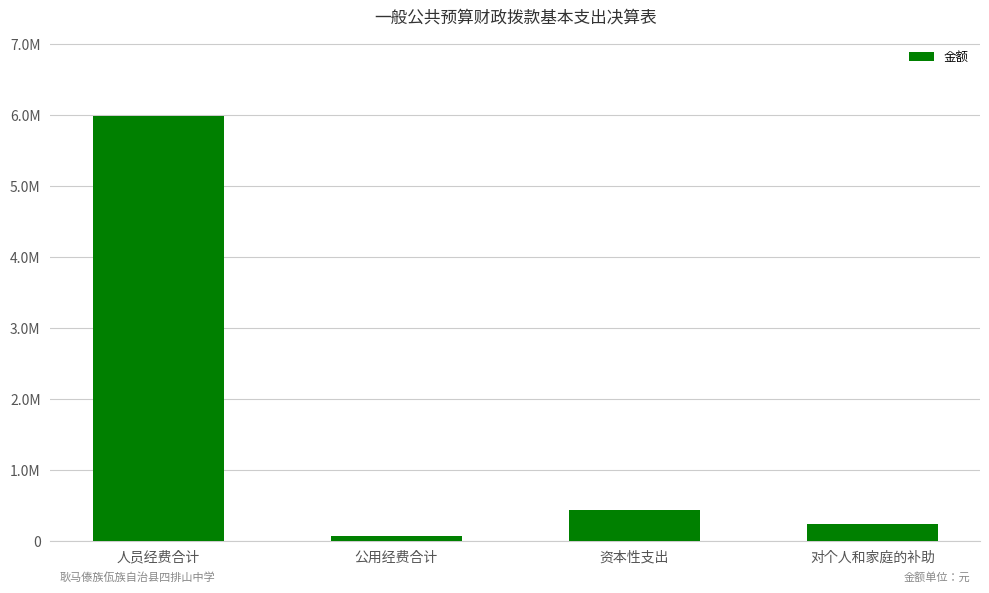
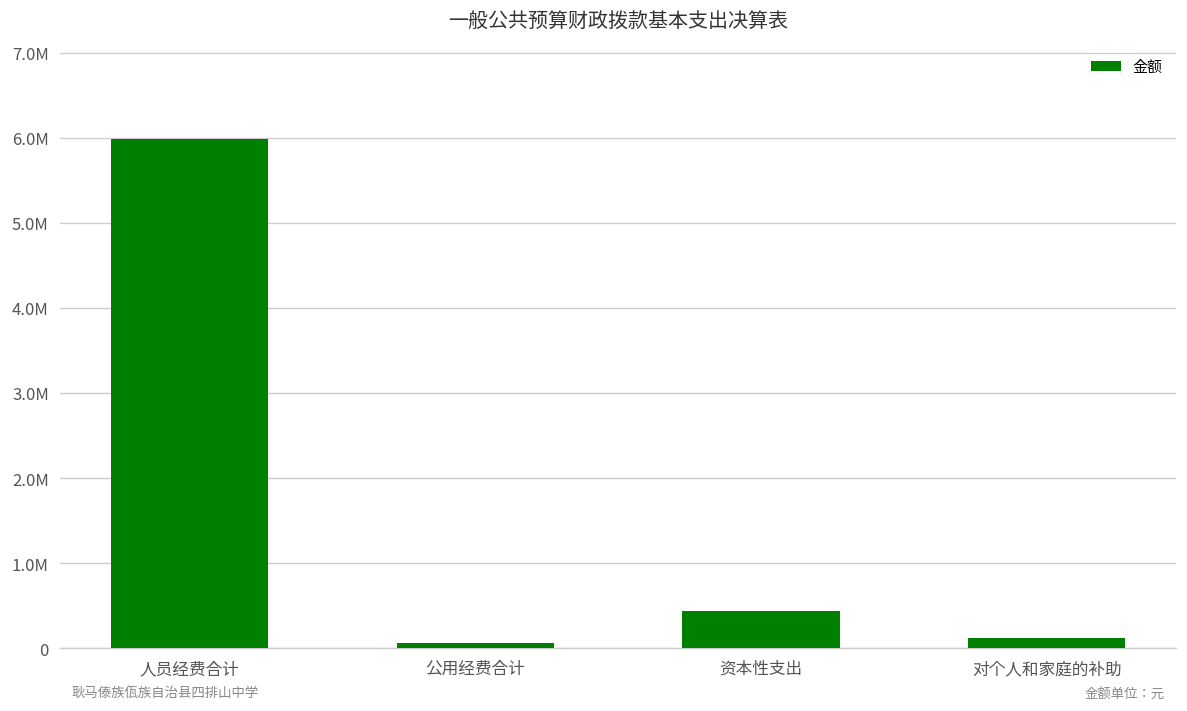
  {
    "人员经费合计": 6000000,
    "公用经费合计": 100000,
    "资本性支出": 400000,
-   "对个人和家庭的补助": 200000
+   "对个人和家庭的补助": 100000
  }
